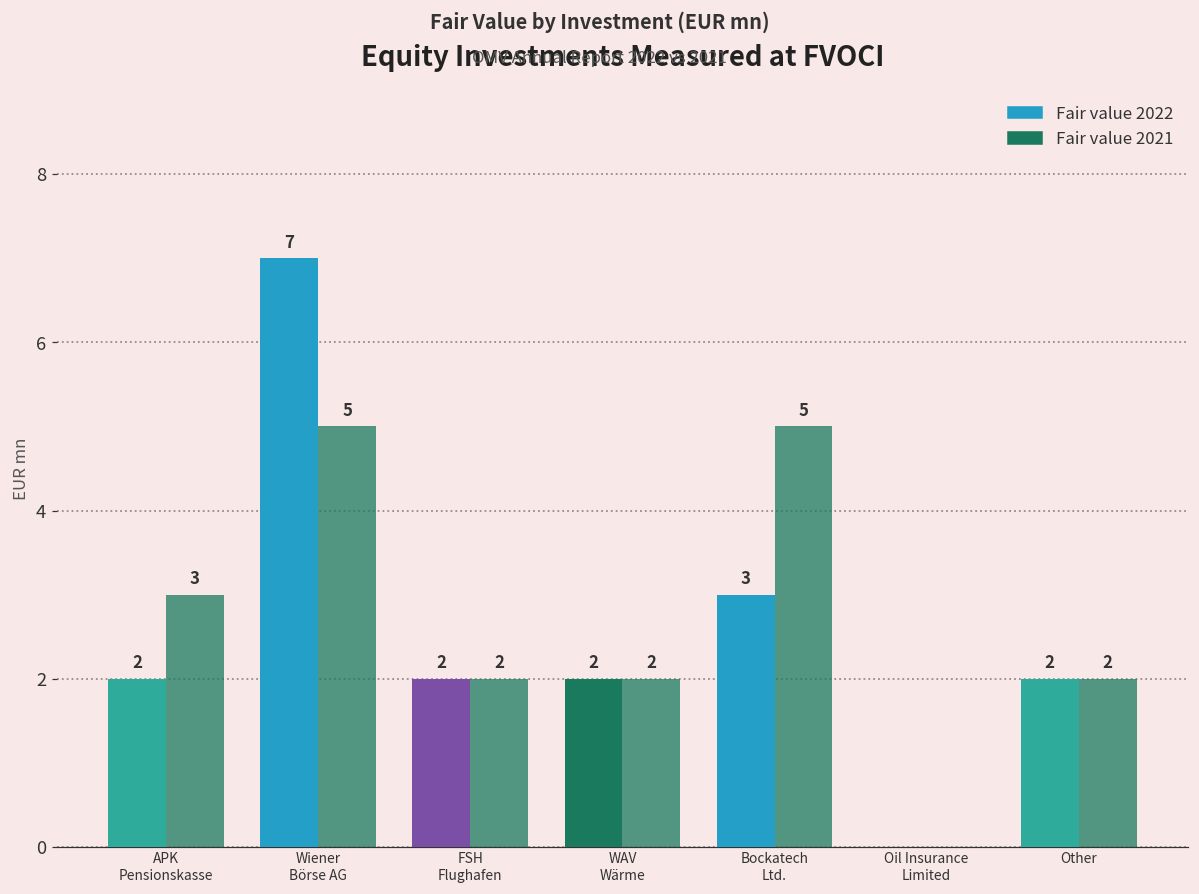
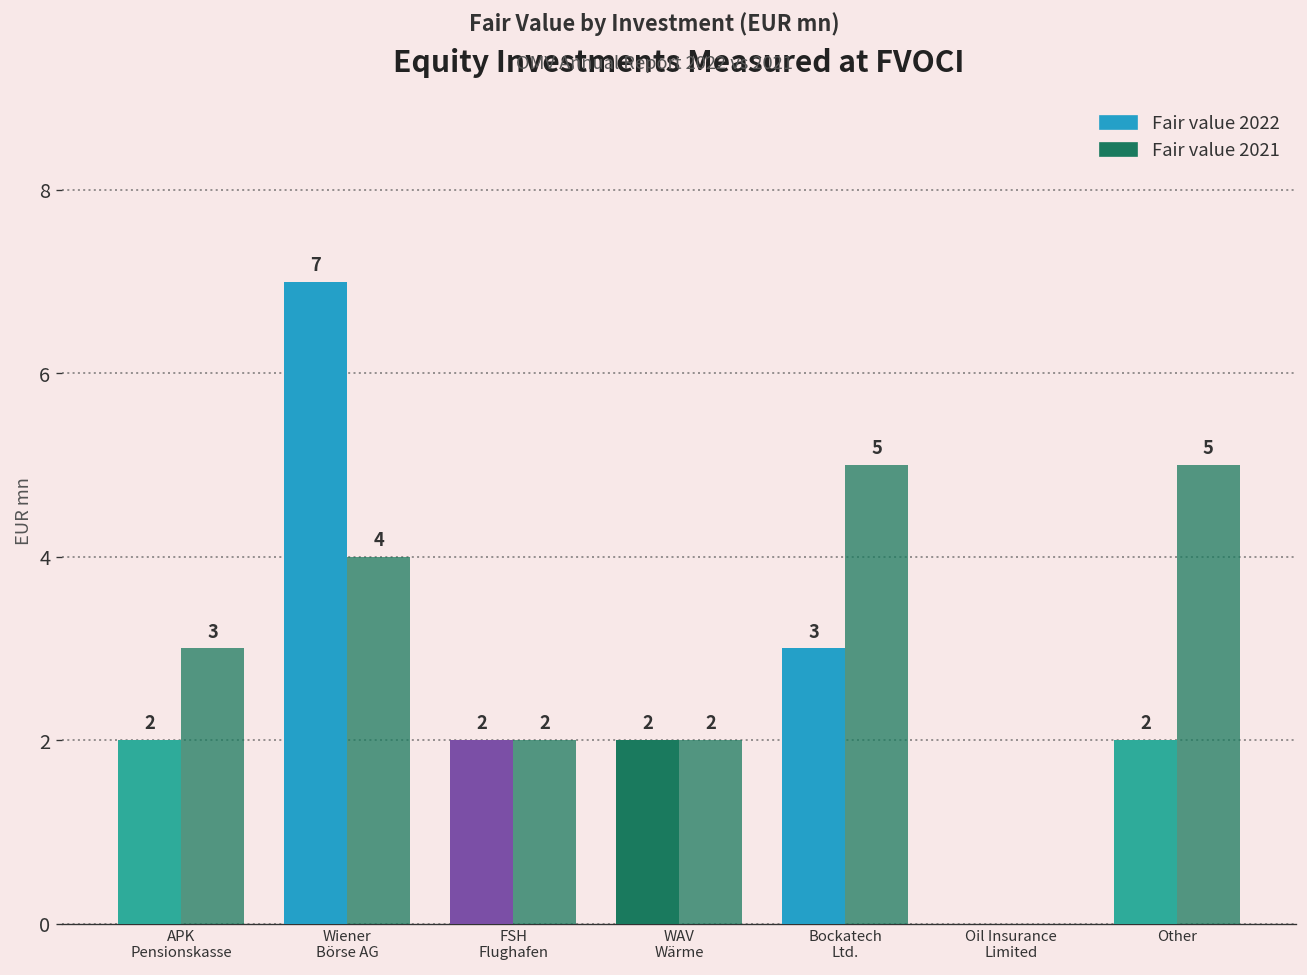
  {
    "Fair value 2021": {
      "APK Pensionskasse": 3,
-     "Wiener Börse AG": 5,
+     "Wiener Börse AG": 4,
      "FSH Flughafen": 2,
      "WAV Wärme": 2,
      "Bockatech Ltd.": 5,
-     "Other": 2
+     "Other": 5
    }
  }
